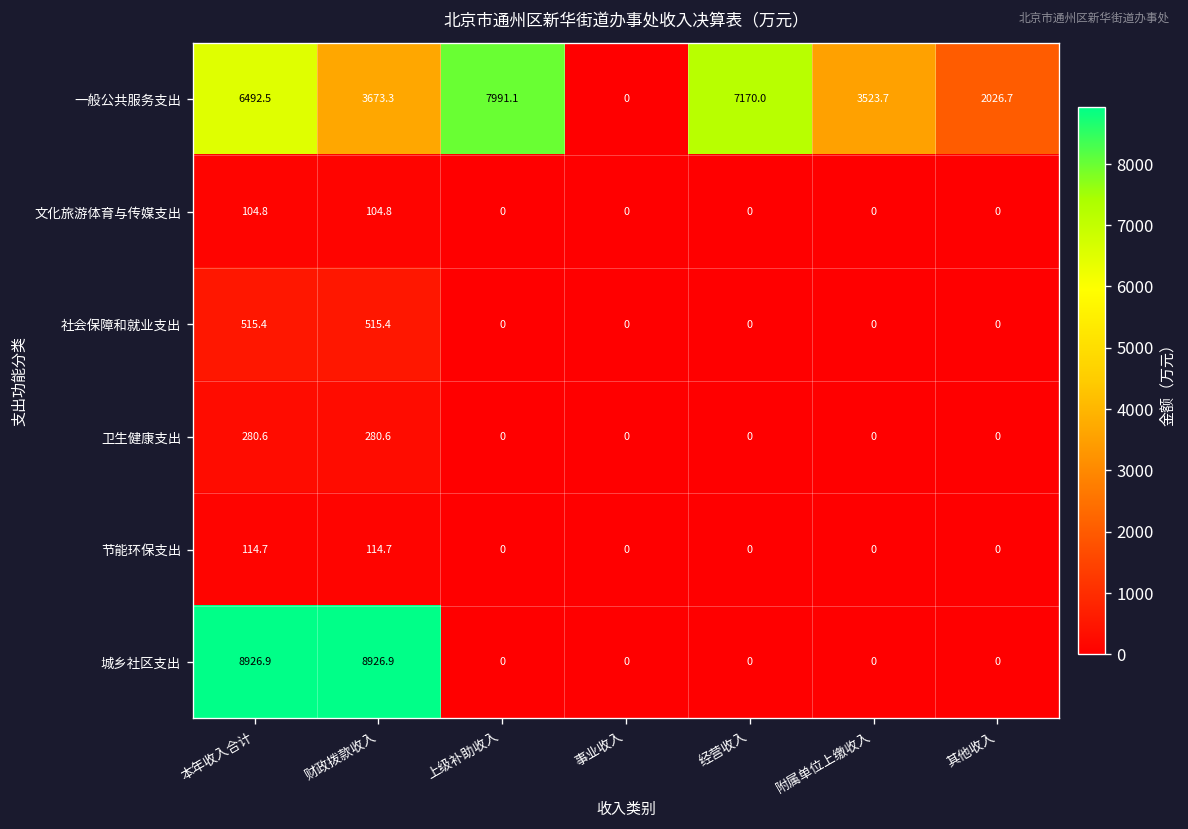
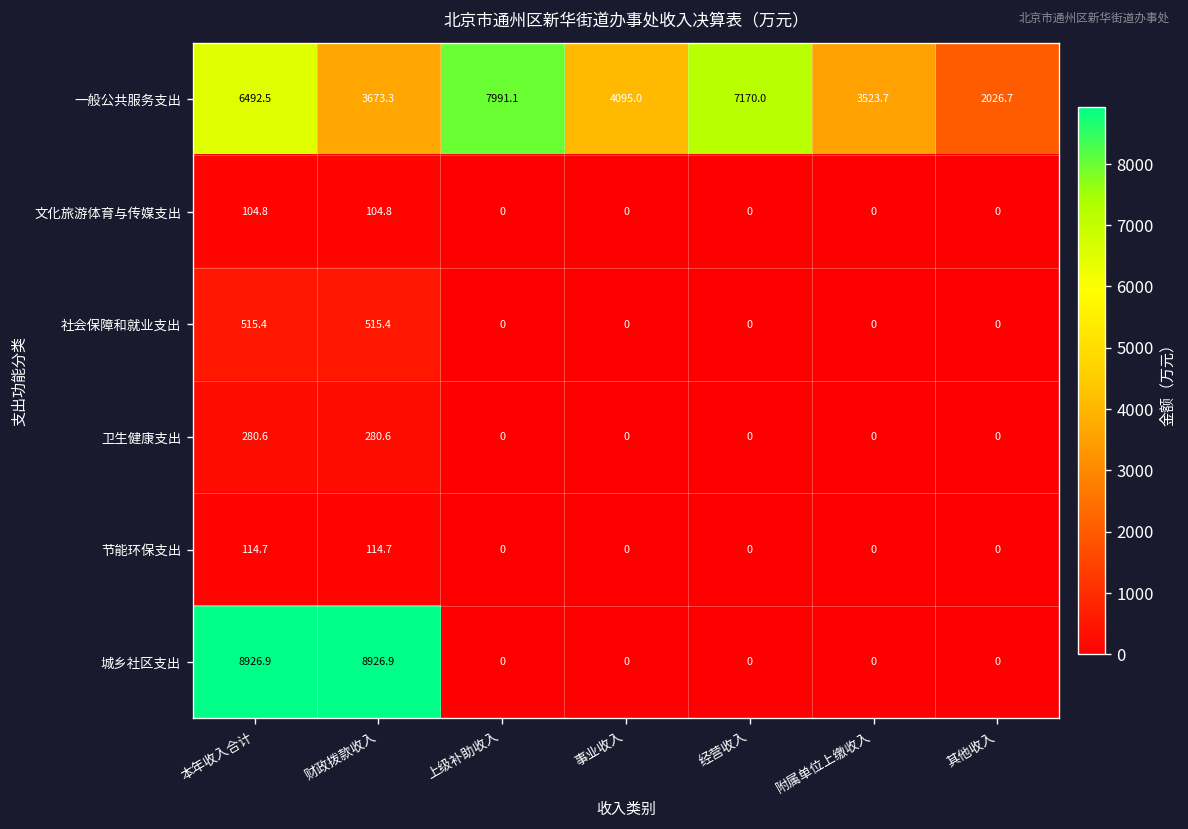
  {
    "一般公共服务支出": {
      "本年收入合计": 6492.5,
      "财政拨款收入": 3673.3,
      "上级补助收入": 7991.1,
-     "事业收入": 0,
+     "事业收入": 4095.0,
      "经营收入": 7170.0,
      "附属单位上缴收入": 3523.7,
      "其他收入": 2026.7
    },
    "文化旅游体育与传媒支出": {
      "本年收入合计": 104.8,
      "财政拨款收入": 104.8,
      "上级补助收入": 0,
      "事业收入": 0,
      "经营收入": 0,
      "附属单位上缴收入": 0,
      "其他收入": 0
    },
    "社会保障和就业支出": {
      "本年收入合计": 515.4,
      "财政拨款收入": 515.4,
      "上级补助收入": 0,
      "事业收入": 0,
      "经营收入": 0,
      "附属单位上缴收入": 0,
      "其他收入": 0
    },
    "卫生健康支出": {
      "本年收入合计": 280.6,
      "财政拨款收入": 280.6,
      "上级补助收入": 0,
      "事业收入": 0,
      "经营收入": 0,
      "附属单位上缴收入": 0,
      "其他收入": 0
    },
    "节能环保支出": {
      "本年收入合计": 114.7,
      "财政拨款收入": 114.7,
      "上级补助收入": 0,
      "事业收入": 0,
      "经营收入": 0,
      "附属单位上缴收入": 0,
      "其他收入": 0
    },
    "城乡社区支出": {
      "本年收入合计": 8926.9,
      "财政拨款收入": 8926.9,
      "上级补助收入": 0,
      "事业收入": 0,
      "经营收入": 0,
      "附属单位上缴收入": 0,
      "其他收入": 0
    }
  }
